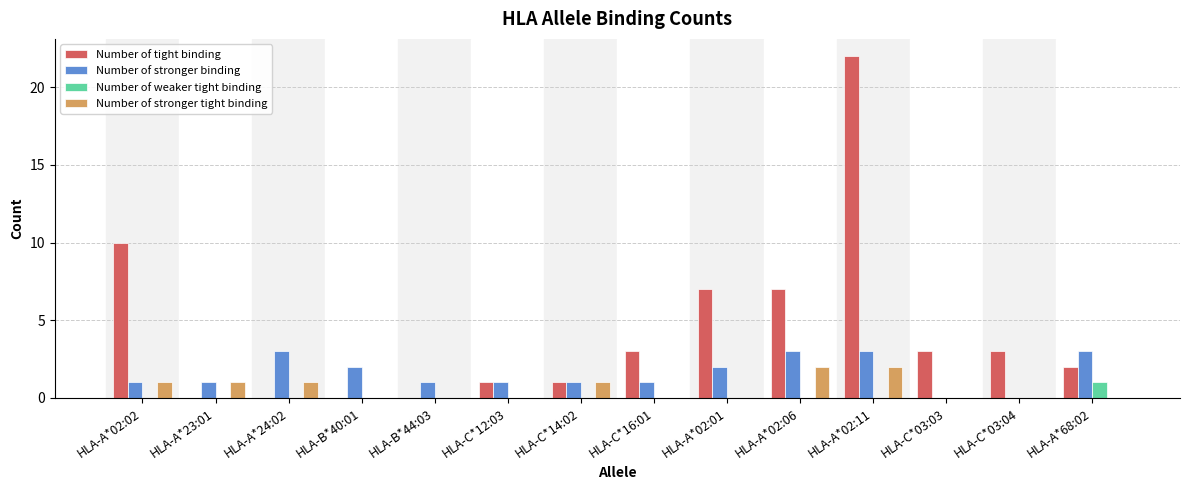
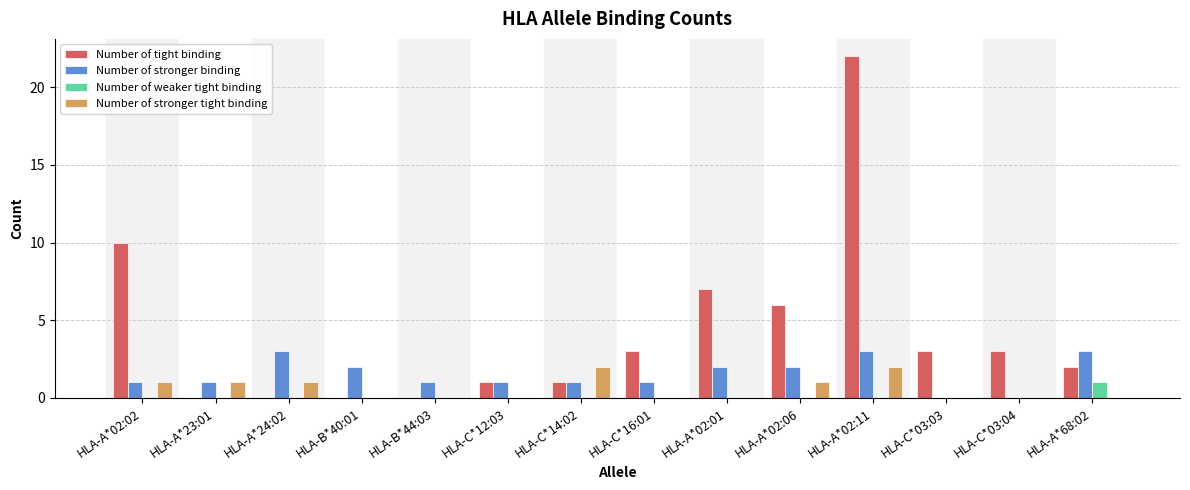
  {
    "Number of tight binding": {
      "HLA-A*02:02": 10,
      "HLA-A*23:01": 0,
      "HLA-A*24:02": 0,
      "HLA-B*40:01": 0,
      "HLA-B*44:03": 0,
      "HLA-C*12:03": 1,
      "HLA-C*14:02": 1,
      "HLA-C*16:01": 3,
      "HLA-A*02:01": 7,
-     "HLA-A*02:06": 7,
+     "HLA-A*02:06": 6,
      "HLA-A*02:11": 22,
      "HLA-C*03:03": 3,
      "HLA-C*03:04": 3,
      "HLA-A*68:02": 2
    },
    "Number of stronger binding": {
      "HLA-A*02:02": 1,
      "HLA-A*23:01": 1,
      "HLA-A*24:02": 3,
      "HLA-B*40:01": 2,
      "HLA-B*44:03": 1,
      "HLA-C*12:03": 1,
      "HLA-C*14:02": 1,
      "HLA-C*16:01": 1,
      "HLA-A*02:01": 2,
-     "HLA-A*02:06": 3,
+     "HLA-A*02:06": 2,
      "HLA-A*02:11": 3,
      "HLA-C*03:03": 0,
      "HLA-C*03:04": 0,
      "HLA-A*68:02": 3
    },
    "Number of weaker tight binding": {
      "HLA-A*02:02": 0,
      "HLA-A*23:01": 0,
      "HLA-A*24:02": 0,
      "HLA-B*40:01": 0,
      "HLA-B*44:03": 0,
      "HLA-C*12:03": 0,
      "HLA-C*14:02": 0,
      "HLA-C*16:01": 0,
      "HLA-A*02:01": 0,
      "HLA-A*02:06": 0,
      "HLA-A*02:11": 0,
      "HLA-C*03:03": 0,
      "HLA-C*03:04": 0,
      "HLA-A*68:02": 1
    },
    "Number of stronger tight binding": {
      "HLA-A*02:02": 1,
      "HLA-A*23:01": 1,
      "HLA-A*24:02": 1,
      "HLA-B*40:01": 0,
      "HLA-B*44:03": 0,
      "HLA-C*12:03": 0,
-     "HLA-C*14:02": 1,
+     "HLA-C*14:02": 2,
      "HLA-C*16:01": 0,
      "HLA-A*02:01": 0,
-     "HLA-A*02:06": 2,
+     "HLA-A*02:06": 1,
      "HLA-A*02:11": 2,
      "HLA-C*03:03": 0,
      "HLA-C*03:04": 0,
      "HLA-A*68:02": 0
    }
  }
